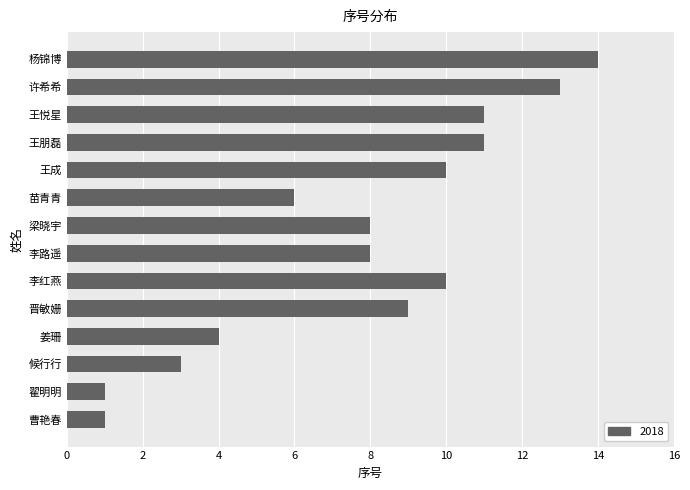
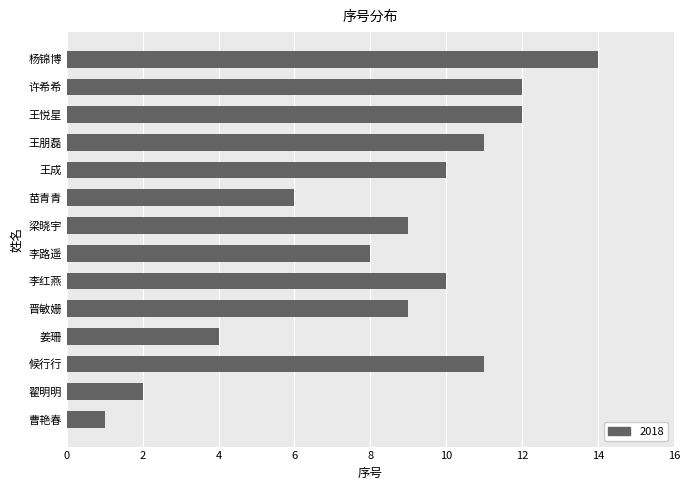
  {
    "杨锦博": 14,
-   "许希希": 13,
-   "王悦星": 11,
+   "许希希": 12,
+   "王悦星": 12,
    "王朋磊": 11,
    "王成": 10,
    "苗青青": 6,
-   "梁晓宇": 8,
+   "梁晓宇": 9,
    "李路遥": 8,
    "李红燕": 10,
    "晋敏姗": 9,
    "姜珊": 4,
-   "候行行": 3,
-   "翟明明": 1,
+   "候行行": 11,
+   "翟明明": 2,
    "曹艳春": 1
  }
